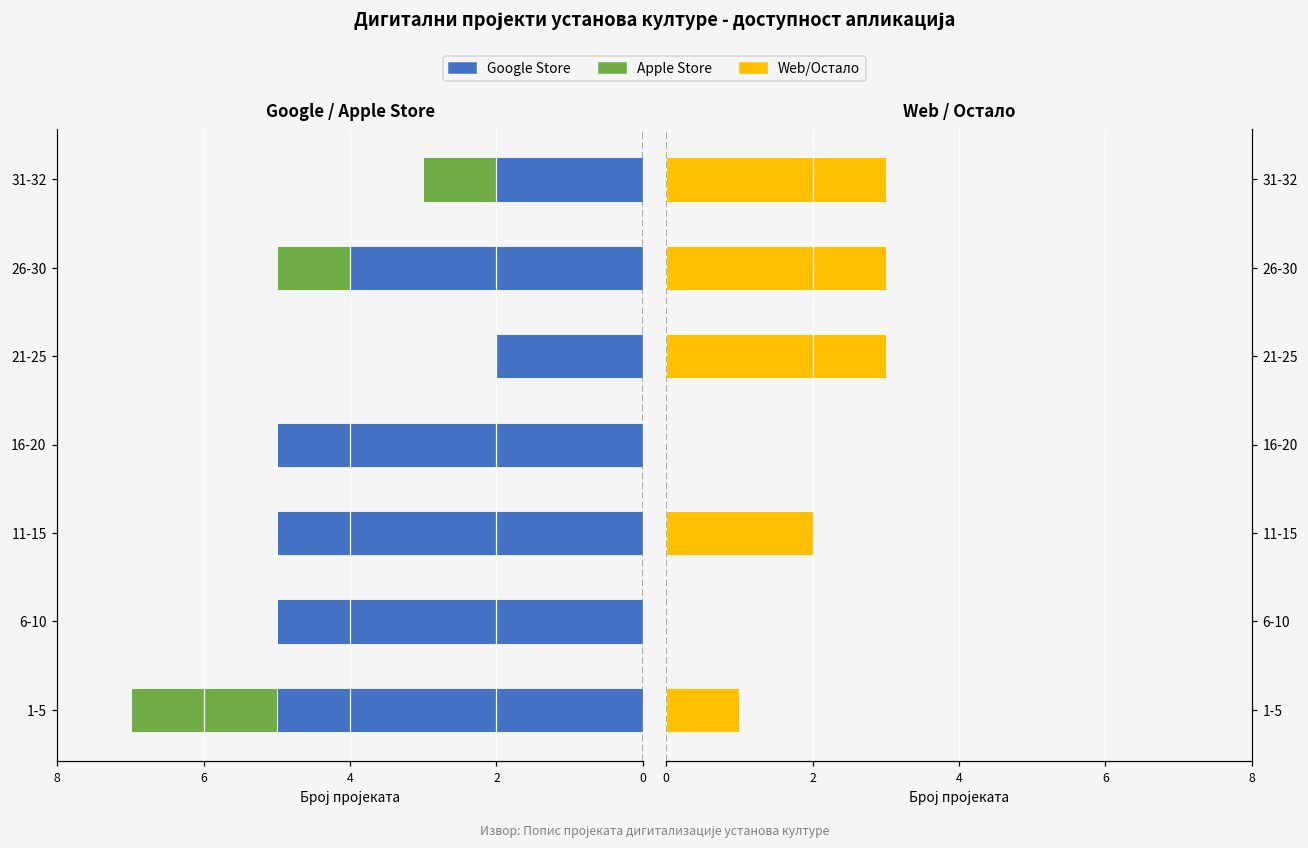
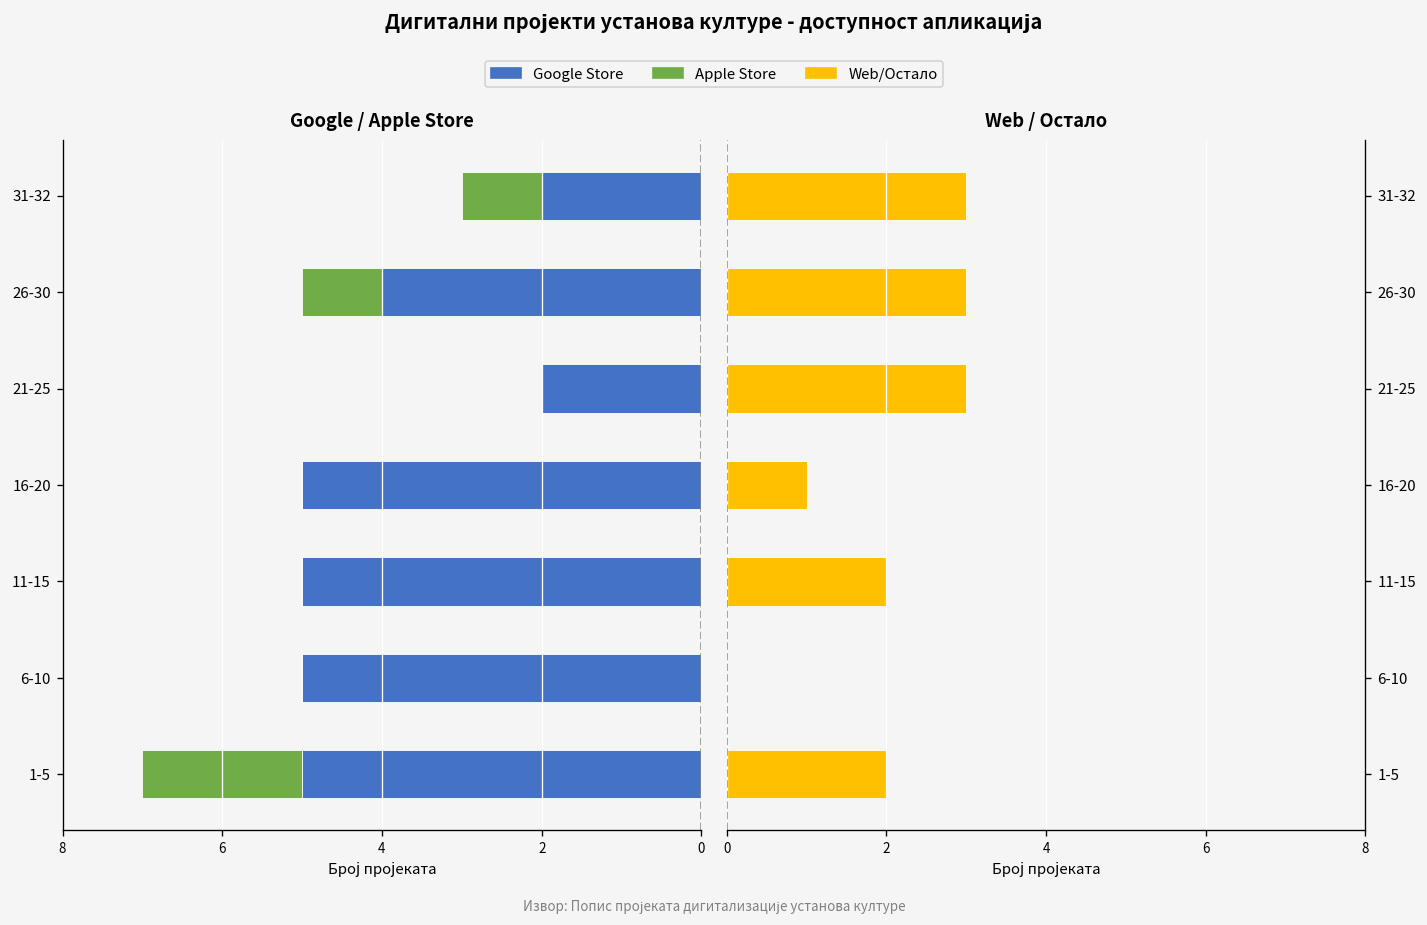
  {
    "Web / Остало": {
      "31-32": 3,
      "26-30": 3,
      "21-25": 3,
-     "16-20": 0,
+     "16-20": 1,
      "11-15": 2,
      "6-10": 0,
-     "1-5": 1
+     "1-5": 2
    }
  }
